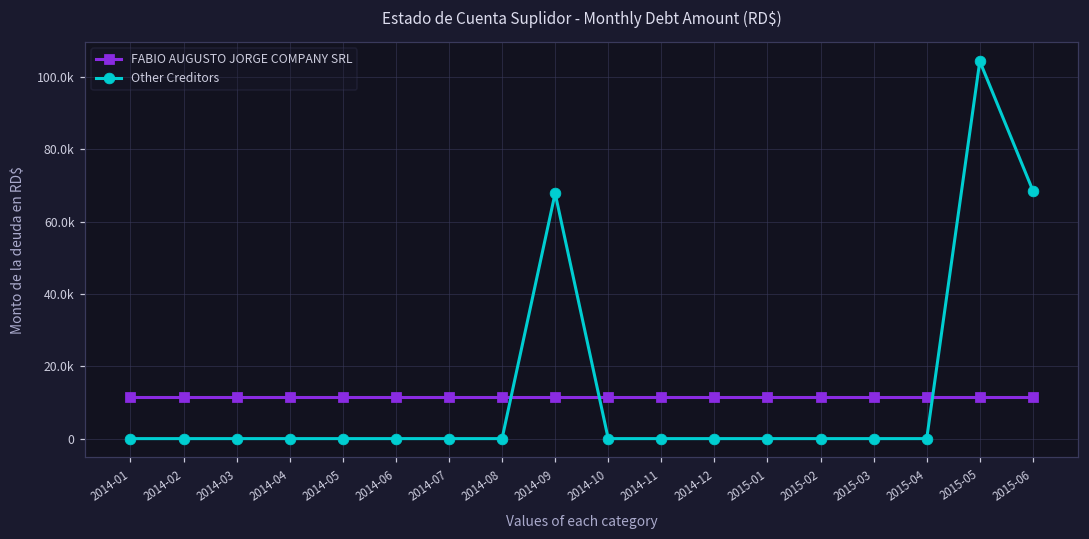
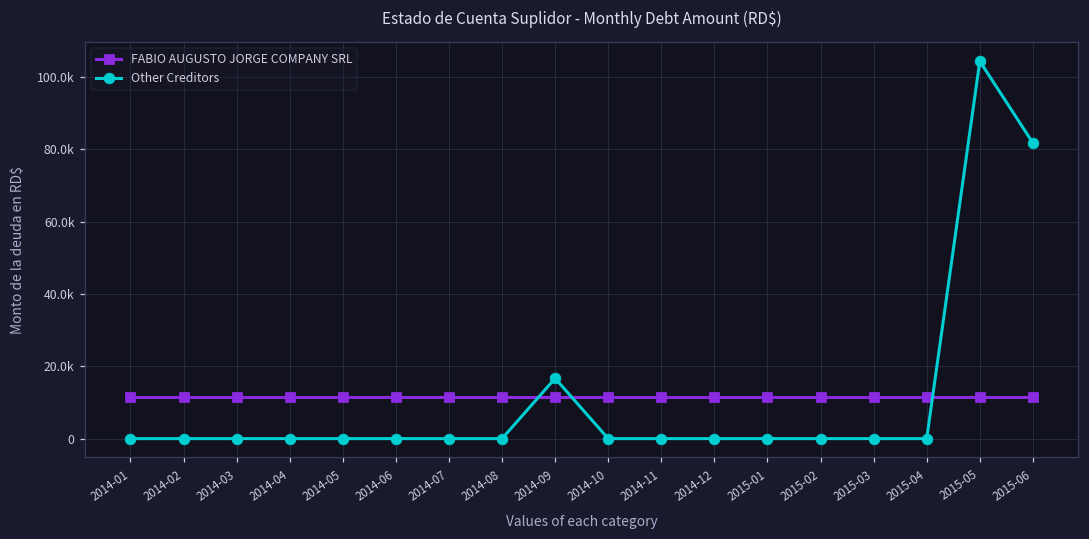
  {
    "FABIO AUGUSTO JORGE COMPANY SRL": {
      "2014-01": 12000,
      "2014-02": 12000,
      "2014-03": 12000,
      "2014-04": 12000,
      "2014-05": 12000,
      "2014-06": 12000,
      "2014-07": 12000,
      "2014-08": 12000,
      "2014-09": 12000,
      "2014-10": 12000,
      "2014-11": 12000,
      "2014-12": 12000,
      "2015-01": 12000,
      "2015-02": 12000,
      "2015-03": 12000,
      "2015-04": 12000,
      "2015-05": 12000,
      "2015-06": 12000
    },
    "Other Creditors": {
      "2014-01": 0,
      "2014-02": 0,
      "2014-03": 0,
      "2014-04": 0,
      "2014-05": 0,
      "2014-06": 0,
      "2014-07": 0,
      "2014-08": 0,
-     "2014-09": 68000,
+     "2014-09": 17000,
      "2014-10": 0,
      "2014-11": 0,
      "2014-12": 0,
      "2015-01": 0,
      "2015-02": 0,
      "2015-03": 0,
      "2015-04": 0,
      "2015-05": 104000,
-     "2015-06": 69000
+     "2015-06": 82000
    }
  }
